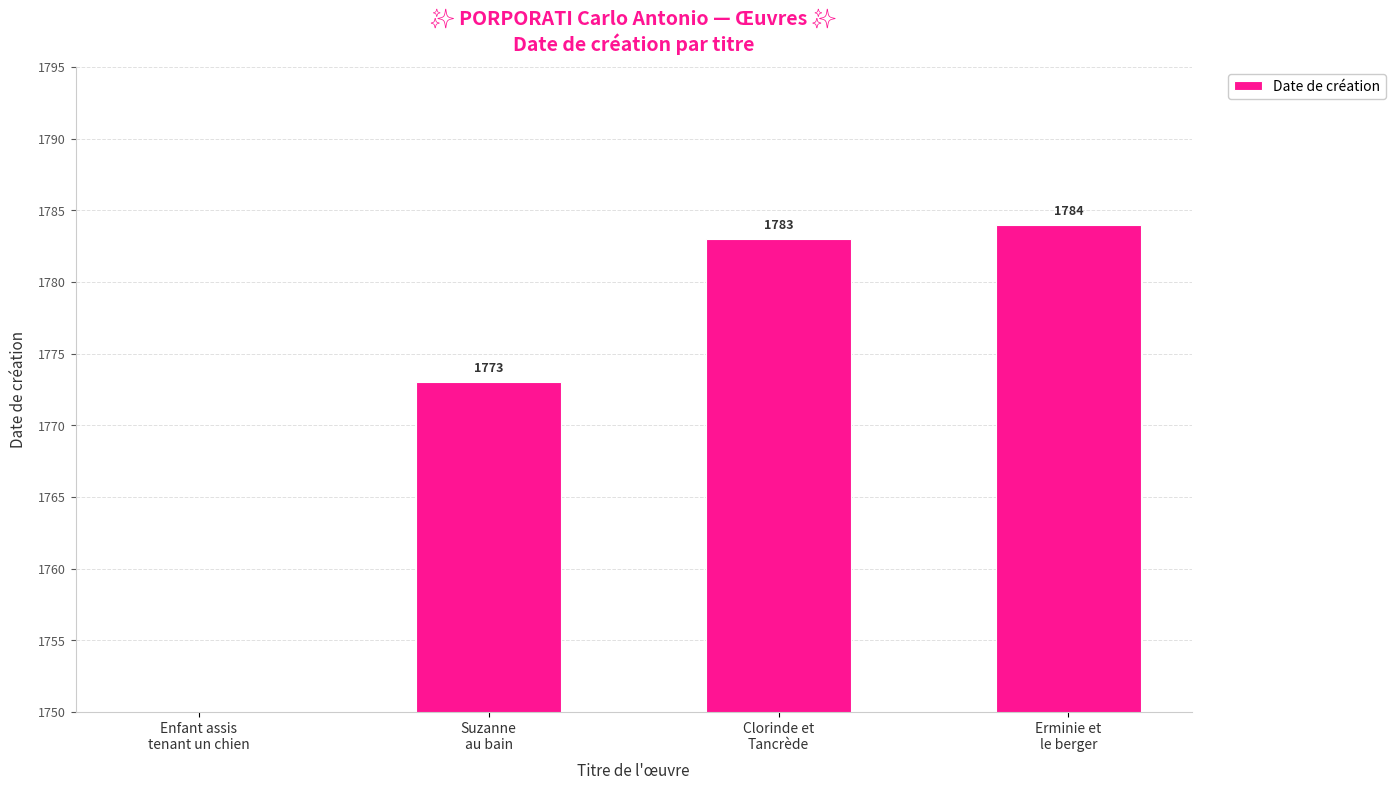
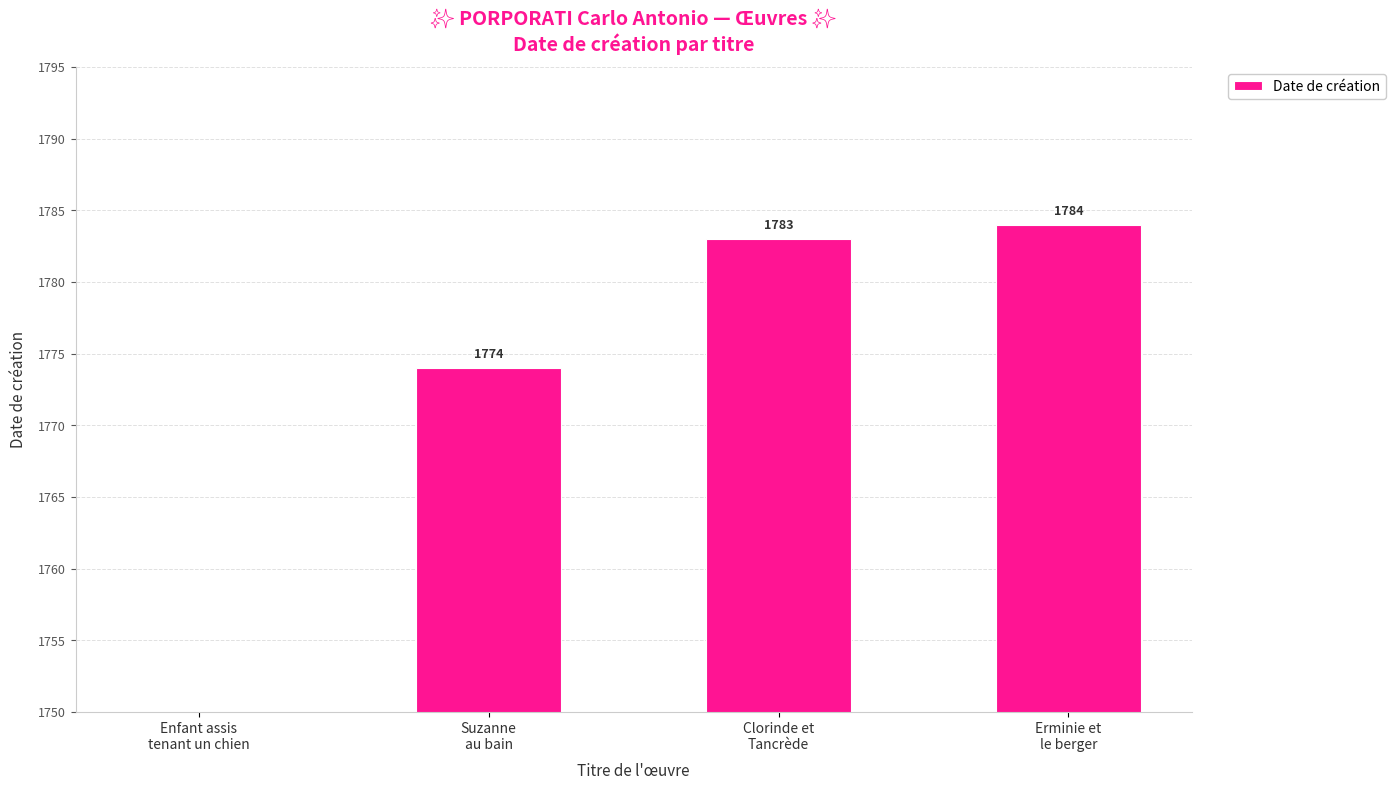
  {
-   "Suzanne au bain": 1773,
+   "Suzanne au bain": 1774,
    "Clorinde et Tancrède": 1783,
    "Erminie et le berger": 1784
  }
